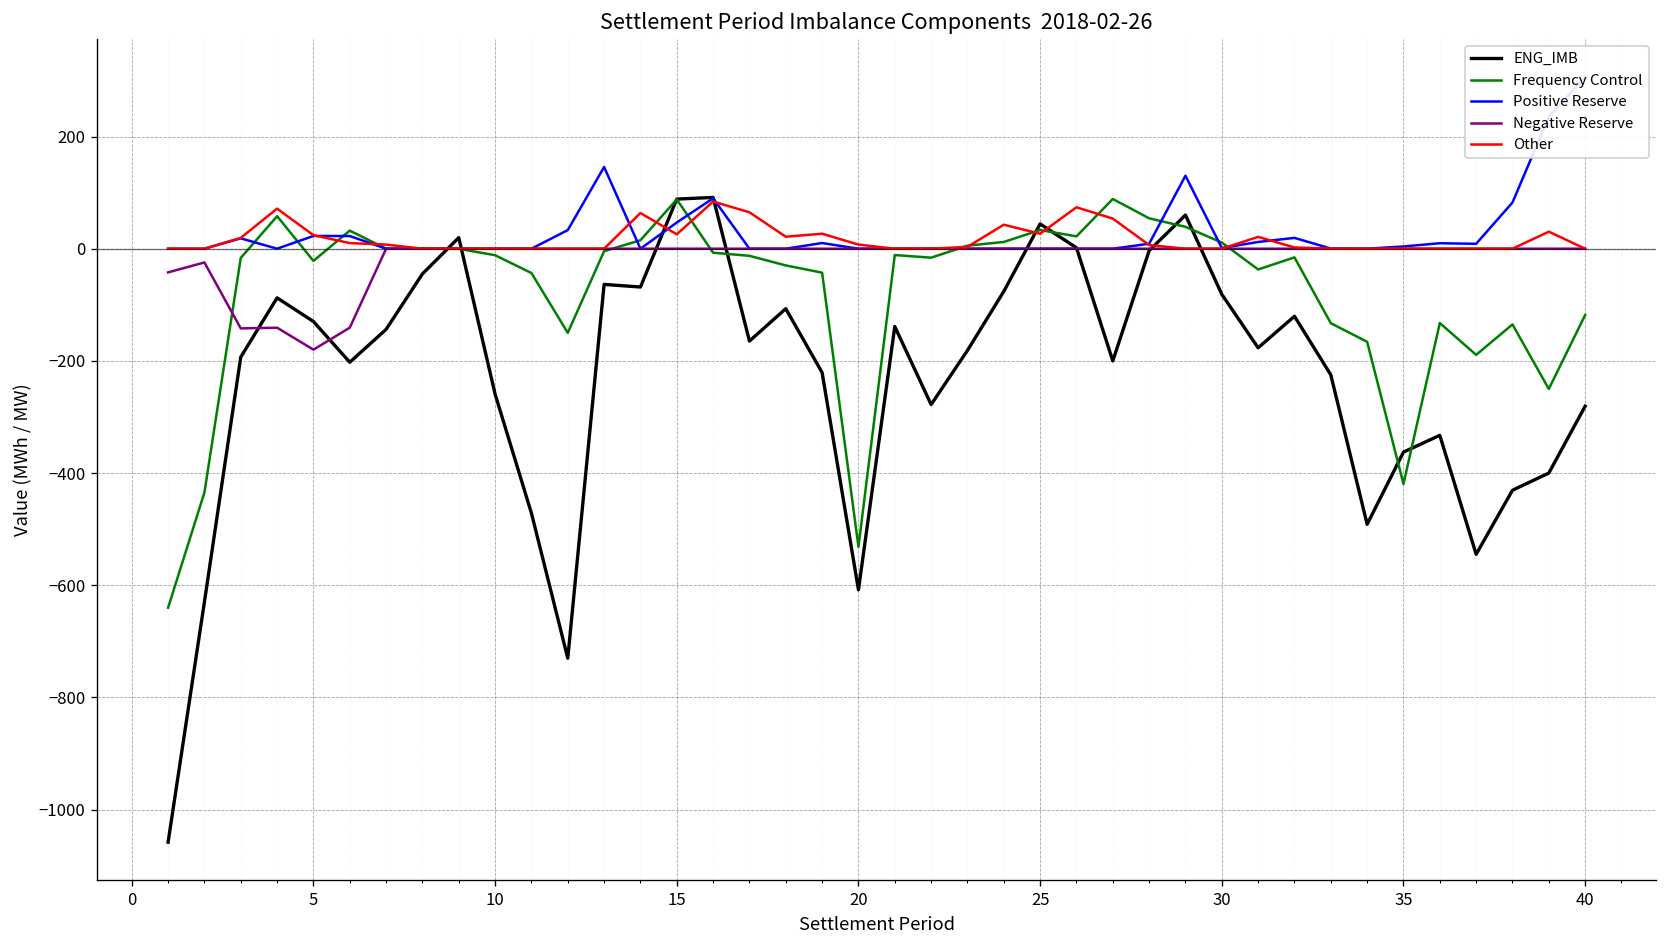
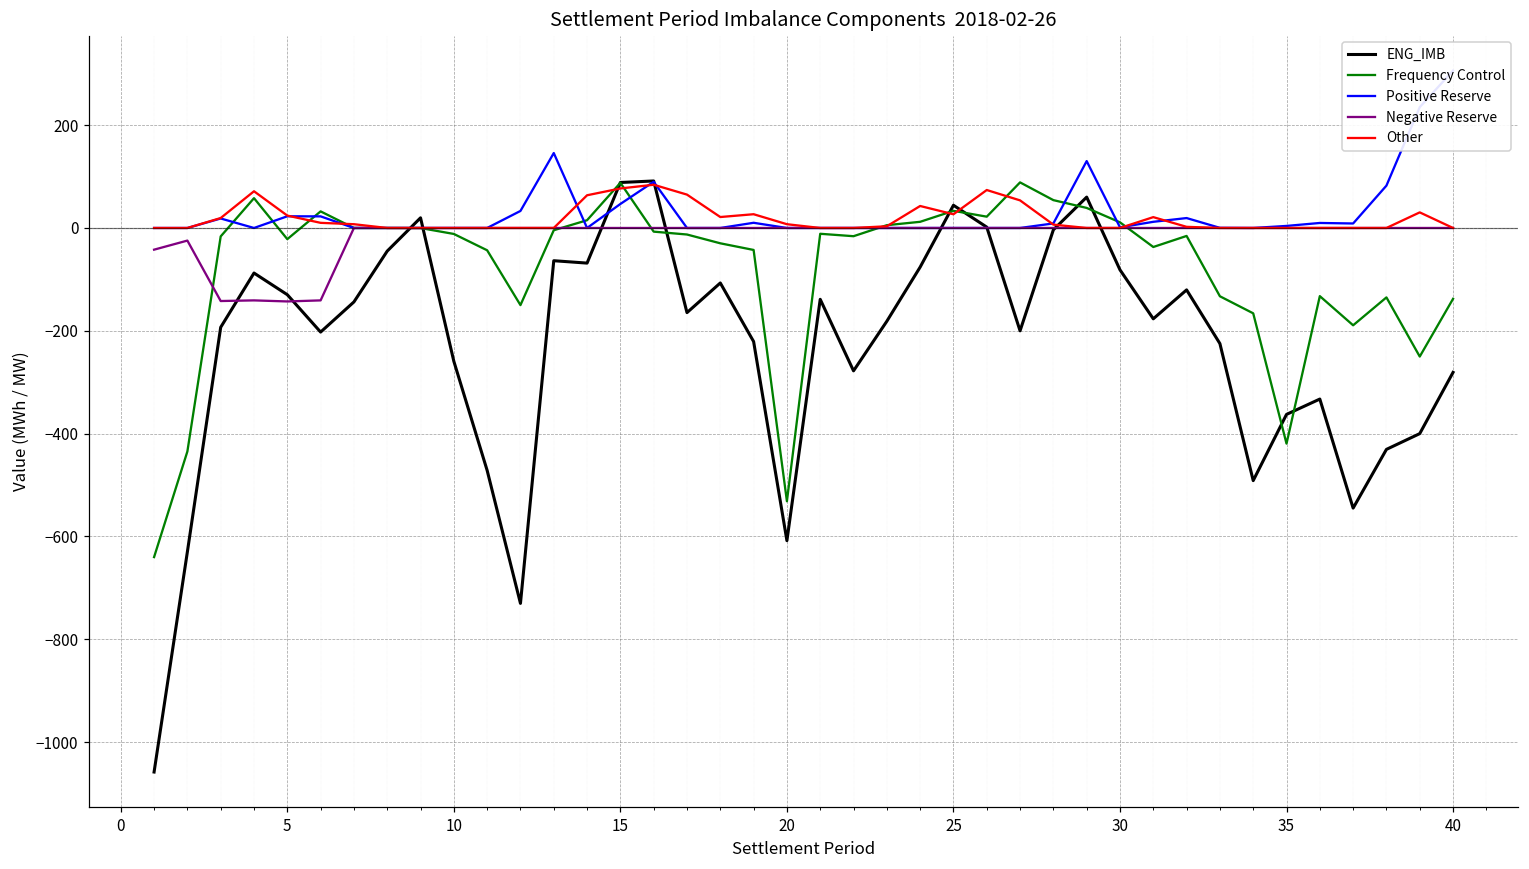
  {
    "ENG_IMB": {
      "5": -130,
      "10": -260,
      "20": -610,
      "25": 40,
      "30": -80,
      "35": -360,
      "40": -280
    },
    "Frequency Control": {
      "5": -20,
      "10": -10,
      "20": -530,
      "25": 30,
      "30": 10,
      "35": -420,
-     "40": -120
+     "40": -140
    },
    "Positive Reserve": {
      "15": 50
    },
    "Negative Reserve": {
-     "5": -180,
+     "5": -140,
      "15": 0
    },
    "Other": {
-     "15": 30,
+     "15": 80,
      "20": 10,
      "25": 30
    }
  }
